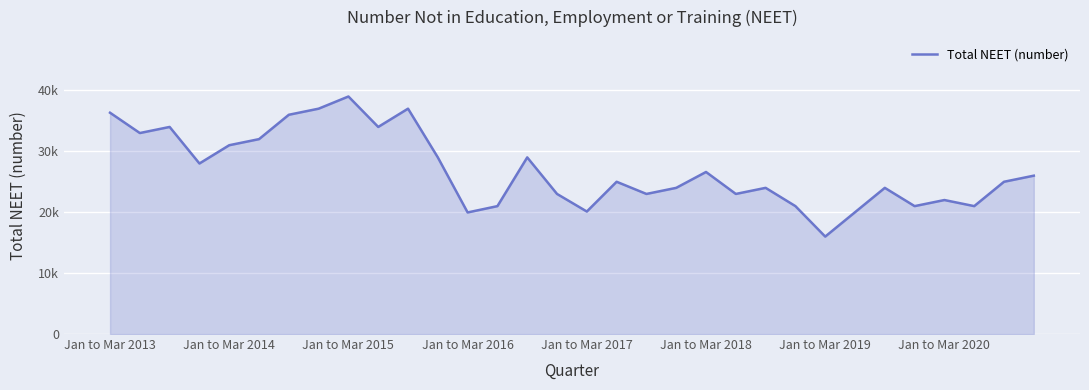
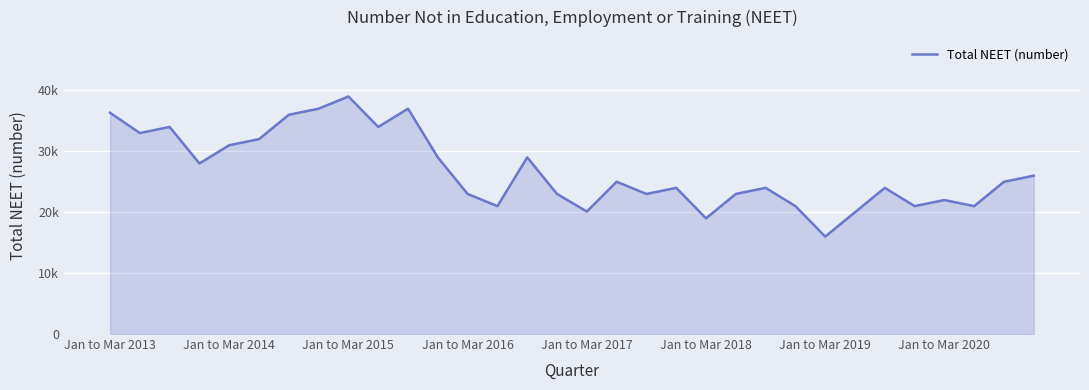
  {
    "Jan to Mar 2013": 36000,
    "Jan to Mar 2014": 31000,
    "Jan to Mar 2015": 39000,
-   "Jan to Mar 2016": 20000,
+   "Jan to Mar 2016": 23000,
    "Jan to Mar 2017": 20000,
-   "Jan to Mar 2018": 27000,
+   "Jan to Mar 2018": 19000,
    "Jan to Mar 2019": 16000,
    "Jan to Mar 2020": 22000
  }
